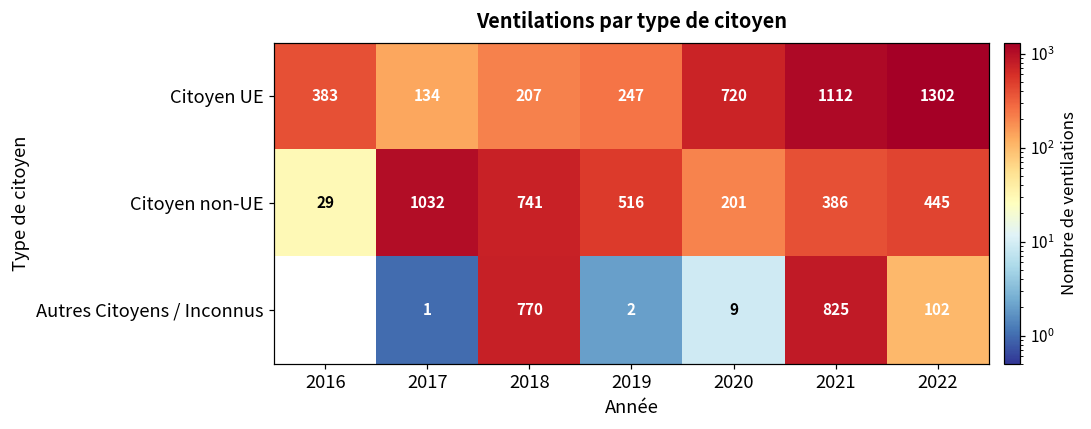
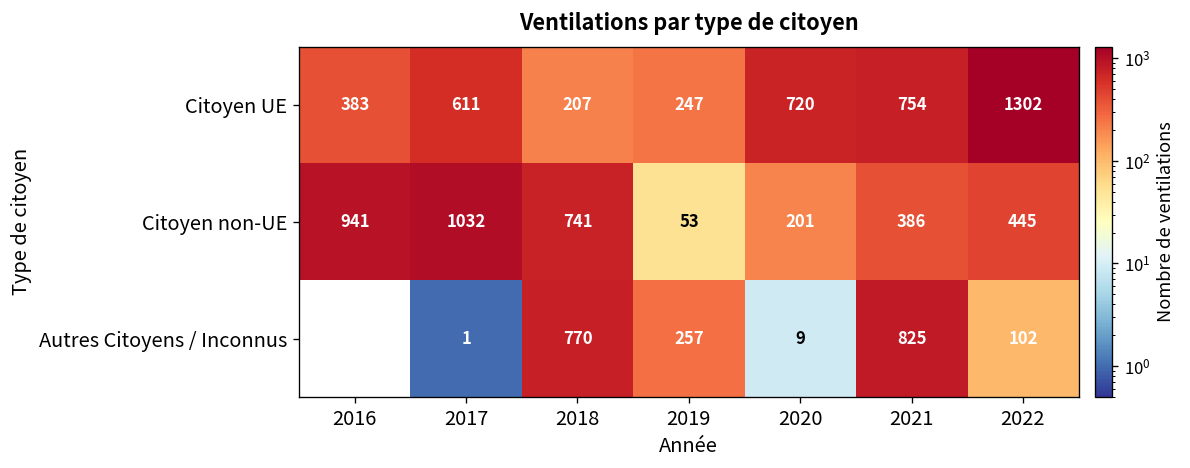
  {
    "Citoyen UE": {
      "2016": 383,
-     "2017": 134,
+     "2017": 611,
      "2018": 207,
      "2019": 247,
      "2020": 720,
-     "2021": 1112,
+     "2021": 754,
      "2022": 1302
    },
    "Citoyen non-UE": {
-     "2016": 29,
+     "2016": 941,
      "2017": 1032,
      "2018": 741,
-     "2019": 516,
+     "2019": 53,
      "2020": 201,
      "2021": 386,
      "2022": 445
    },
    "Autres Citoyens / Inconnus": {
      "2017": 1,
      "2018": 770,
-     "2019": 2,
+     "2019": 257,
      "2020": 9,
      "2021": 825,
      "2022": 102
    }
  }
